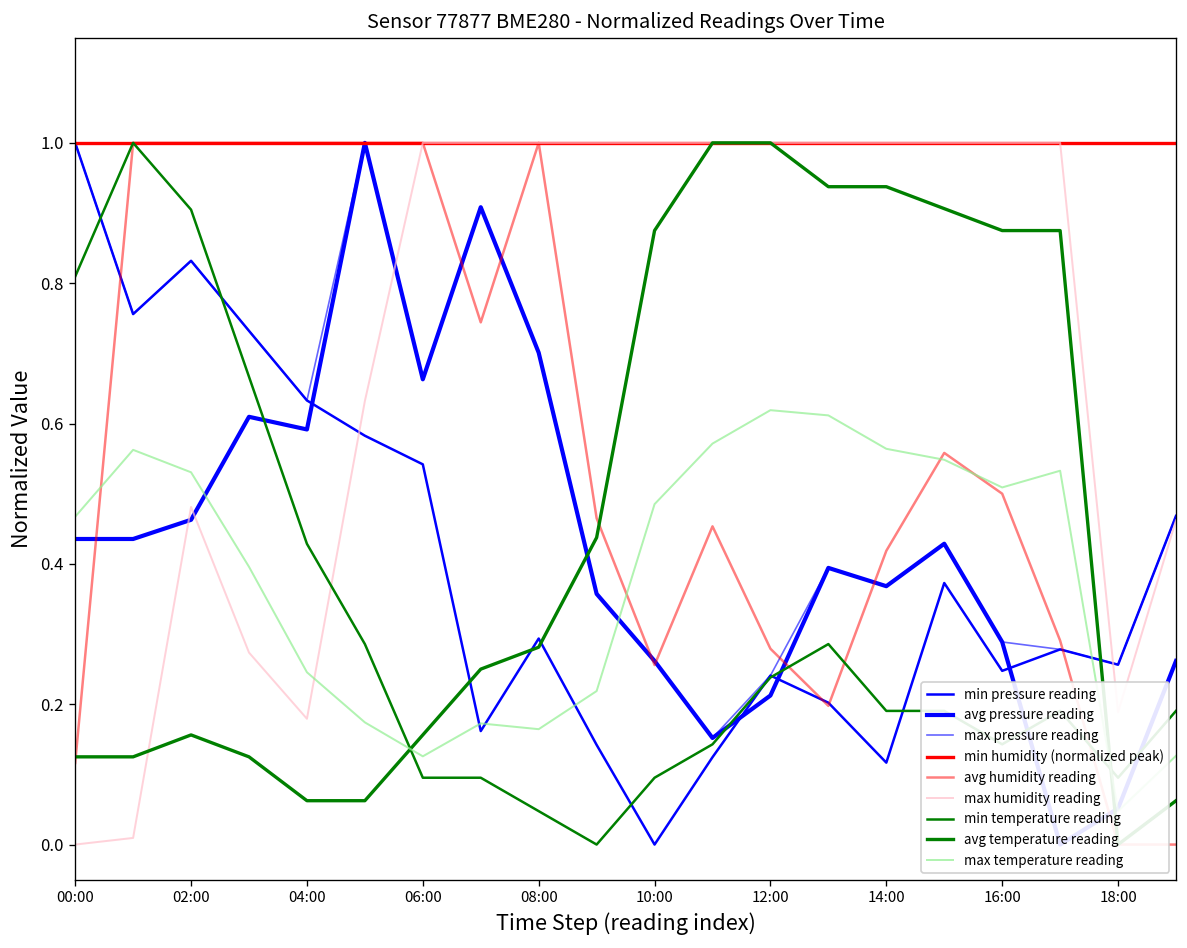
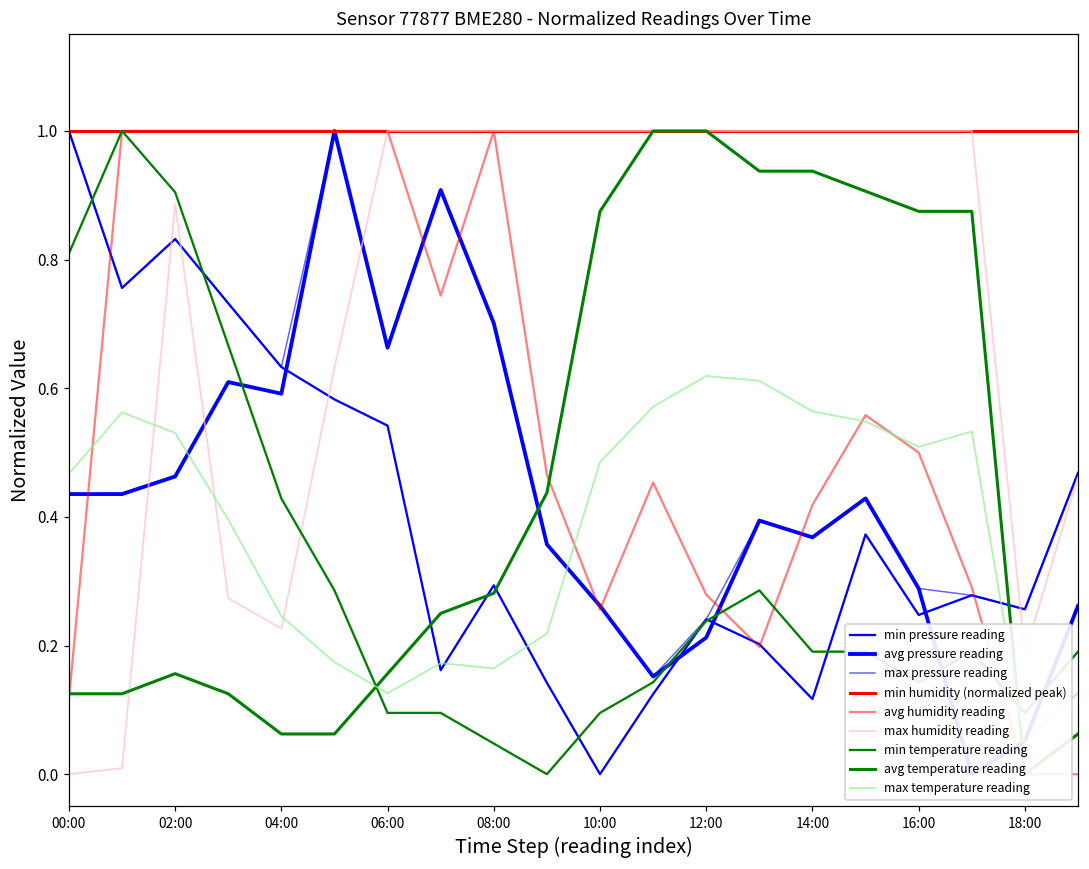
  {
    "max humidity reading": {
      "00:00": 0.00,
-     "02:00": 0.48,
-     "04:00": 0.18
+     "02:00": 0.89,
+     "04:00": 0.23
    },
    "max temperature reading": {
      "00:00": 0.47,
      "02:00": 0.53,
      "04:00": 0.25,
      "06:00": 0.13,
      "08:00": 0.16,
      "10:00": 0.49,
      "12:00": 0.62,
      "14:00": 0.56,
      "16:00": 0.51
    }
  }
